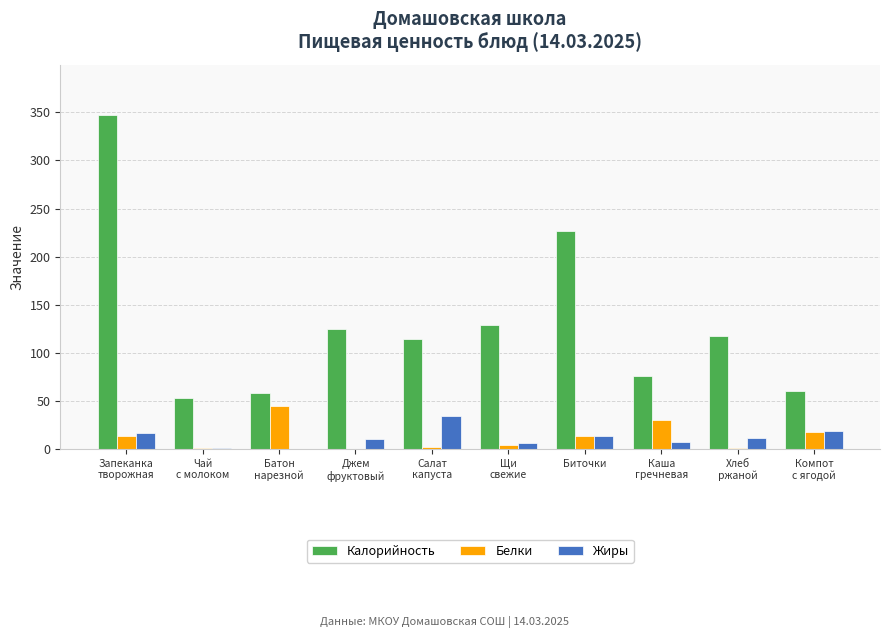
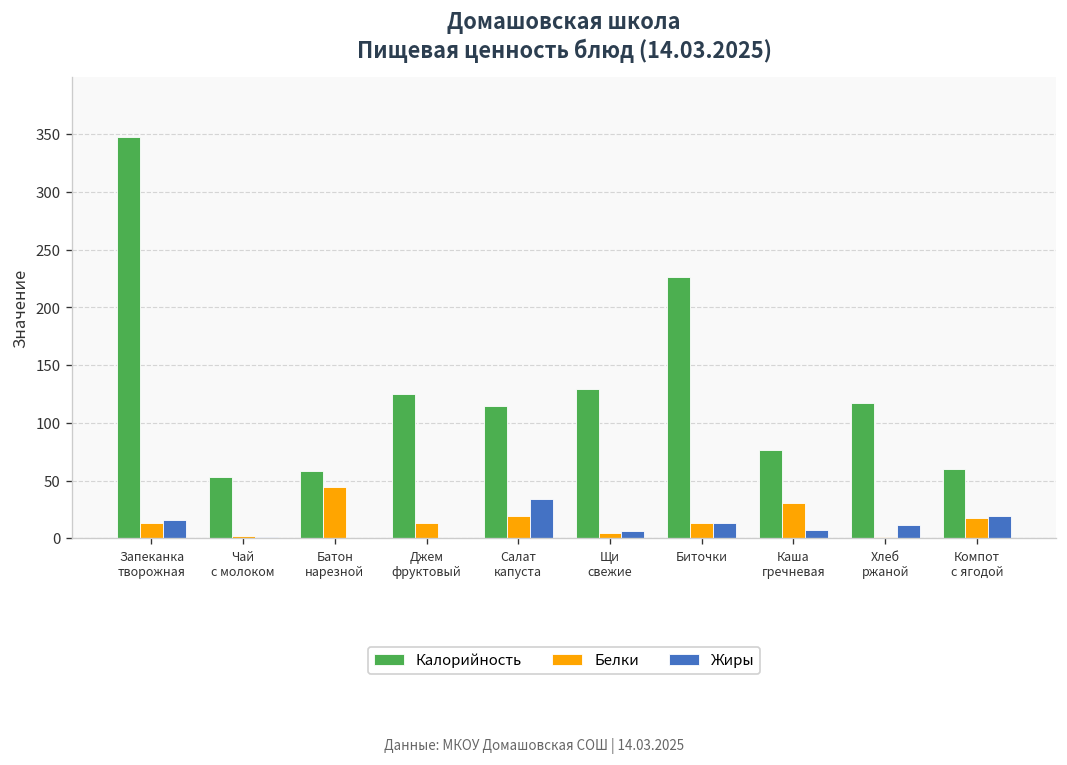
  {
    "Калорийность": {
      "Запеканка творожная": 350,
      "Чай с молоком": 50,
      "Батон нарезной": 60,
      "Джем фруктовый": 120,
      "Салат капуста": 110,
      "Щи свежие": 130,
      "Биточки": 230,
      "Каша гречневая": 80,
      "Хлеб ржаной": 120,
      "Компот с ягодой": 60
    },
    "Белки": {
      "Запеканка творожная": 10,
      "Батон нарезной": 40,
-     "Джем фруктовый": 0,
-     "Салат капуста": 0,
+     "Джем фруктовый": 10,
+     "Салат капуста": 20,
      "Щи свежие": 0,
      "Биточки": 10,
      "Каша гречневая": 30,
      "Компот с ягодой": 20
    },
    "Жиры": {
      "Запеканка творожная": 20,
-     "Джем фруктовый": 10,
+     "Джем фруктовый": 0,
      "Салат капуста": 30,
      "Щи свежие": 10,
      "Биточки": 10,
      "Каша гречневая": 10,
      "Хлеб ржаной": 10,
      "Компот с ягодой": 20
    }
  }
